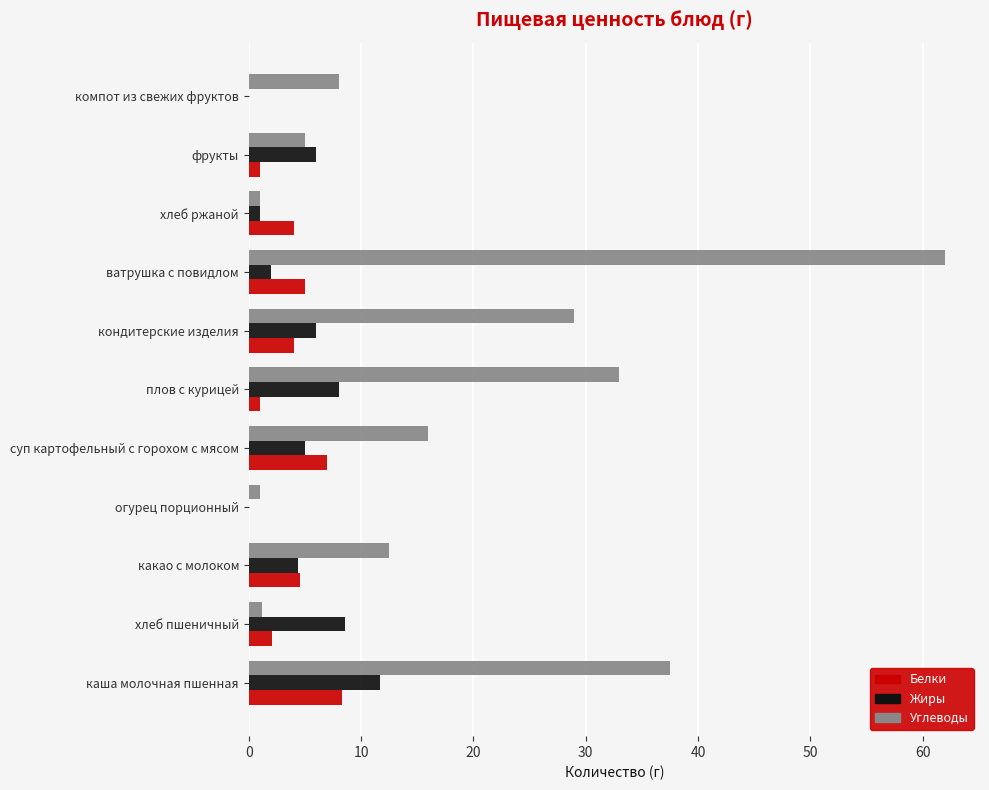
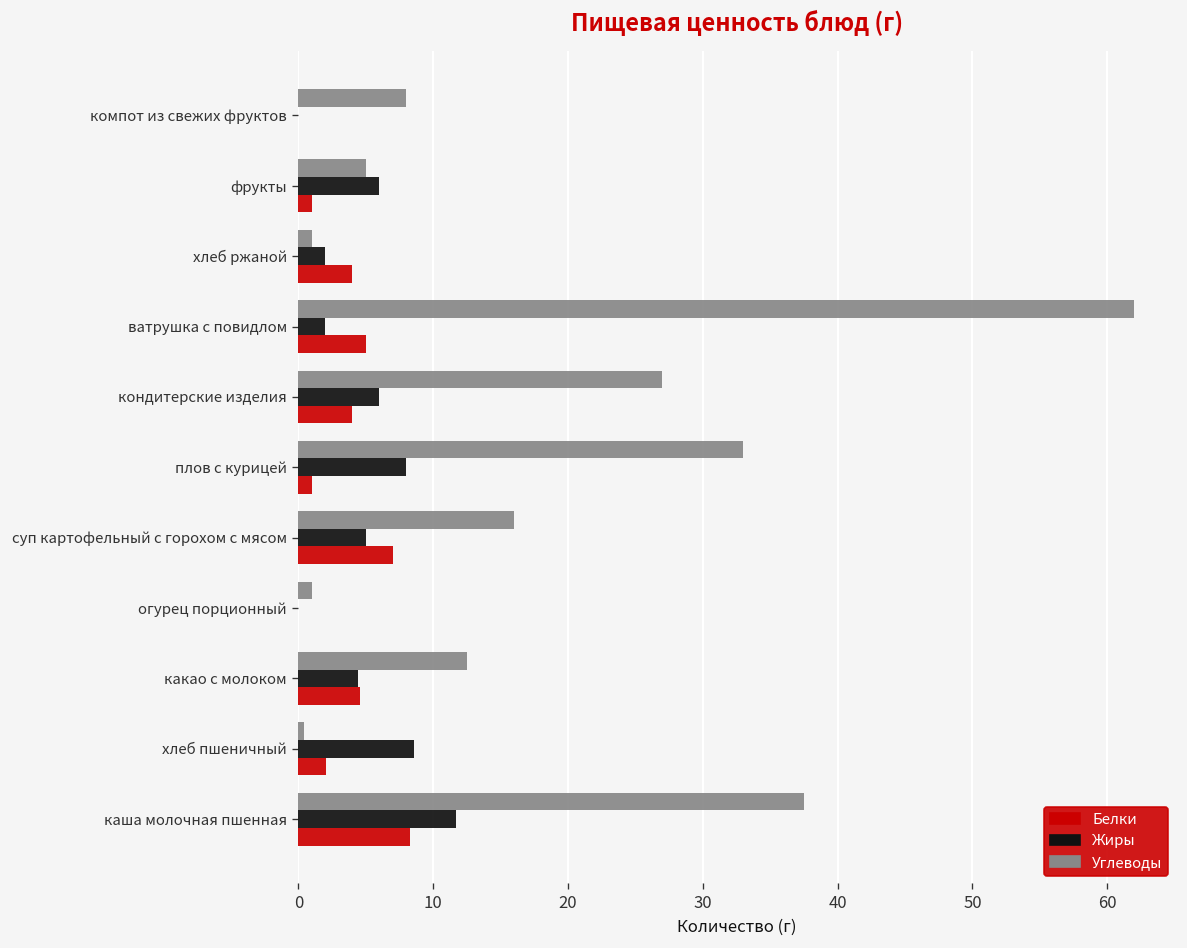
  {
    "Белки": {
      "компот из свежих фруктов": 0.0,
      "фрукты": 1.0,
      "хлеб ржаной": 4.0,
      "ватрушка с повидлом": 5.0,
      "кондитерские изделия": 4.0,
      "плов с курицей": 1.0,
      "суп картофельный с горохом с мясом": 7.0,
      "огурец порционный": 0.0,
      "какао с молоком": 4.6,
      "хлеб пшеничный": 2.0,
      "каша молочная пшенная": 8.3
    },
    "Жиры": {
      "компот из свежих фруктов": 0,
      "фрукты": 6,
-     "хлеб ржаной": 1,
+     "хлеб ржаной": 2,
      "ватрушка с повидлом": 2,
      "кондитерские изделия": 6,
      "плов с курицей": 8,
      "суп картофельный с горохом с мясом": 5,
      "огурец порционный": 0,
      "какао с молоком": 4.4,
      "хлеб пшеничный": 8.6,
      "каша молочная пшенная": 11.7
    },
    "Углеводы": {
      "компот из свежих фруктов": 8.0,
      "фрукты": 5.0,
      "хлеб ржаной": 1.0,
      "ватрушка с повидлом": 62.0,
-     "кондитерские изделия": 29,
+     "кондитерские изделия": 27,
      "плов с курицей": 33.0,
      "суп картофельный с горохом с мясом": 16.0,
      "огурец порционный": 1.0,
      "какао с молоком": 12.5,
-     "хлеб пшеничный": 1.2,
+     "хлеб пшеничный": 0.4,
      "каша молочная пшенная": 37.5
    }
  }
